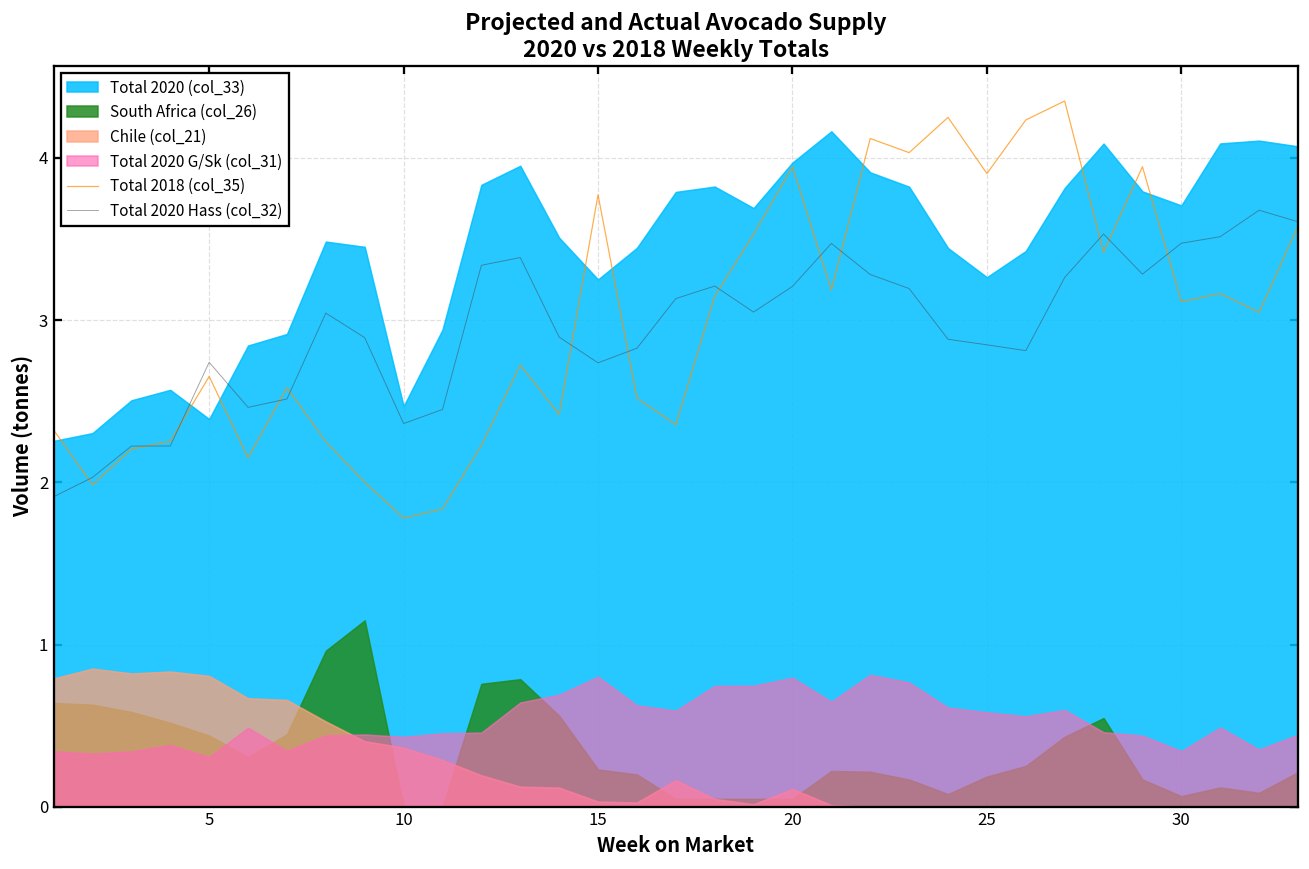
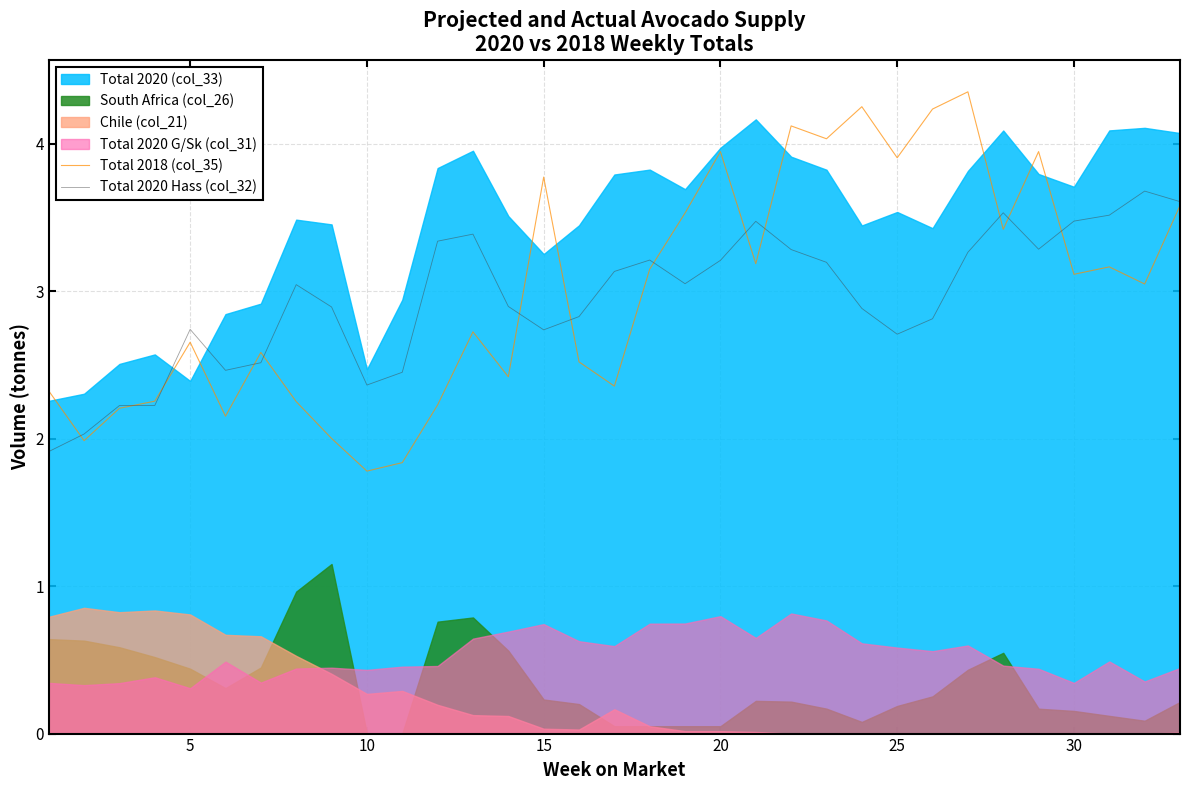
  {
    "Total 2018 (col_35)": {
      "5": 2.65,
      "10": 1.78,
      "15": 3.77,
      "20": 3.95,
      "25": 3.90,
      "30": 3.11
    },
    "Total 2020 (col_33)": {
      "5": 2.39,
      "10": 2.47,
      "15": 3.25,
      "20": 3.97,
-     "25": 3.27,
+     "25": 3.54,
      "30": 3.71
    },
    "Total 2020 Hass (col_32)": {
      "5": 2.74,
      "10": 2.36,
      "15": 2.74,
      "20": 3.21,
-     "25": 2.85,
+     "25": 2.71,
      "30": 3.47
    },
    "South Africa (col_26)": {
      "5": 0.44,
      "10": 0.00,
      "15": 0.23,
      "20": 0.05,
      "25": 0.19,
-     "30": 0.07
+     "30": 0.15
    },
    "Chile (col_21)": {
      "5": 0.81,
-     "10": 0.37,
+     "10": 0.27,
      "15": 0.03,
-     "20": 0.11,
+     "20": 0.02,
      "25": 0.00,
      "30": 0.00
    },
    "Total 2020 G/Sk (col_31)": {
      "5": 0.31,
      "10": 0.43,
-     "15": 0.80,
+     "15": 0.74,
      "20": 0.80,
      "25": 0.58,
      "30": 0.34
    }
  }
